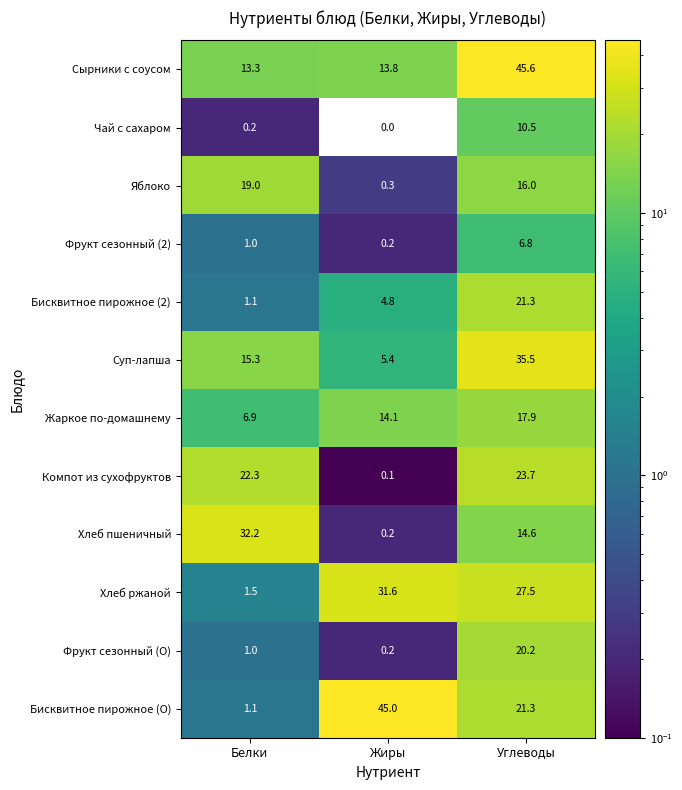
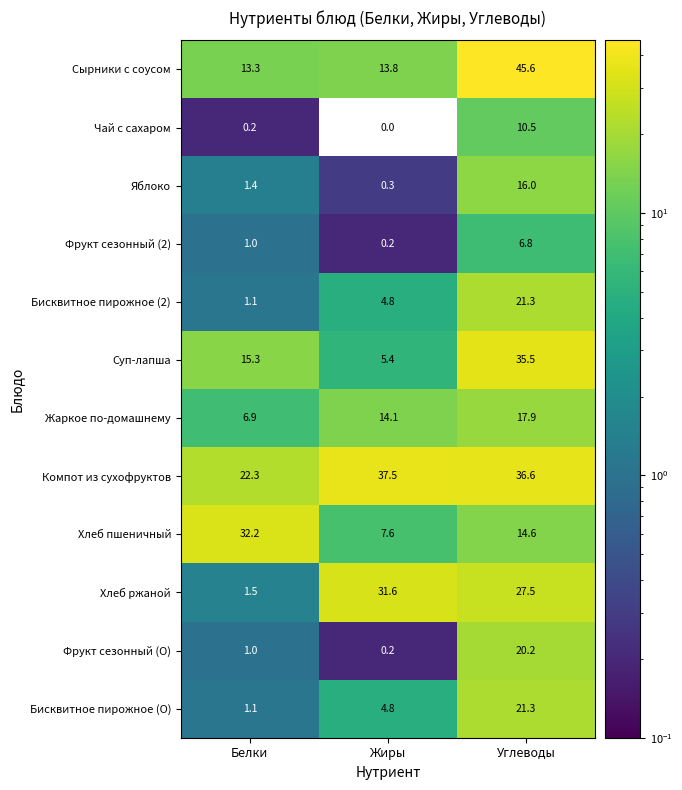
  {
    "Сырники с соусом": {
      "Белки": 13.3,
      "Жиры": 13.8,
      "Углеводы": 45.6
    },
    "Чай с сахаром": {
      "Белки": 0.2,
      "Жиры": 0.0,
      "Углеводы": 10.5
    },
    "Яблоко": {
-     "Белки": 19.0,
+     "Белки": 1.4,
      "Жиры": 0.3,
      "Углеводы": 16.0
    },
    "Фрукт сезонный (2)": {
      "Белки": 1.0,
      "Жиры": 0.2,
      "Углеводы": 6.8
    },
    "Бисквитное пирожное (2)": {
      "Белки": 1.1,
      "Жиры": 4.8,
      "Углеводы": 21.3
    },
    "Суп-лапша": {
      "Белки": 15.3,
      "Жиры": 5.4,
      "Углеводы": 35.5
    },
    "Жаркое по-домашнему": {
      "Белки": 6.9,
      "Жиры": 14.1,
      "Углеводы": 17.9
    },
    "Компот из сухофруктов": {
      "Белки": 22.3,
-     "Жиры": 0.1,
-     "Углеводы": 23.7
+     "Жиры": 37.5,
+     "Углеводы": 36.6
    },
    "Хлеб пшеничный": {
      "Белки": 32.2,
-     "Жиры": 0.2,
+     "Жиры": 7.6,
      "Углеводы": 14.6
    },
    "Хлеб ржаной": {
      "Белки": 1.5,
      "Жиры": 31.6,
      "Углеводы": 27.5
    },
    "Фрукт сезонный (О)": {
      "Белки": 1.0,
      "Жиры": 0.2,
      "Углеводы": 20.2
    },
    "Бисквитное пирожное (О)": {
      "Белки": 1.1,
-     "Жиры": 45.0,
+     "Жиры": 4.8,
      "Углеводы": 21.3
    }
  }
